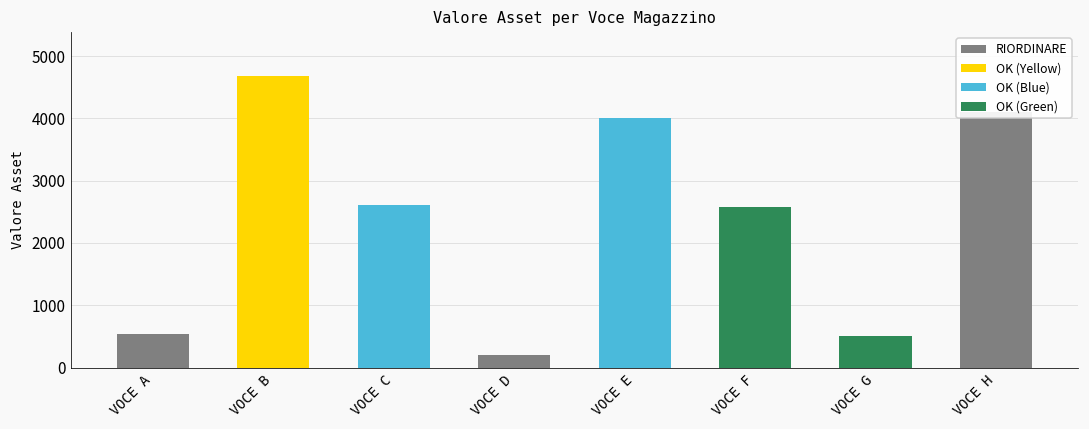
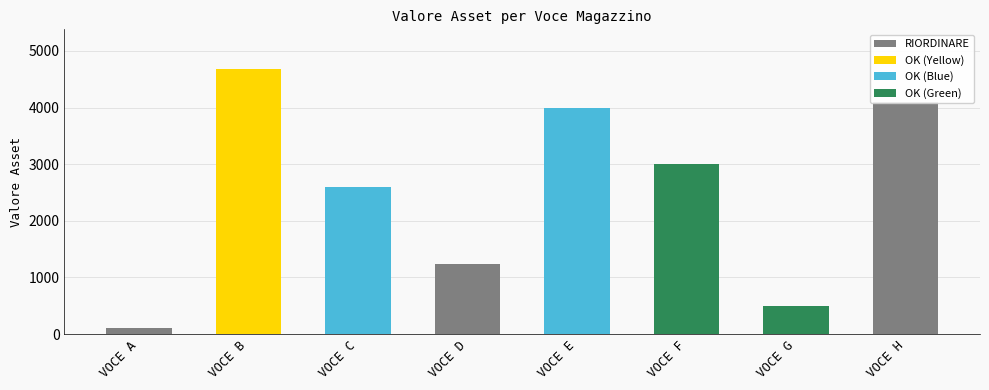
  {
-   "VOCE A": 500,
+   "VOCE A": 100,
    "VOCE B": 4700,
    "VOCE C": 2600,
-   "VOCE D": 200,
+   "VOCE D": 1200,
    "VOCE E": 4000,
-   "VOCE F": 2600,
+   "VOCE F": 3000,
    "VOCE G": 500
  }
